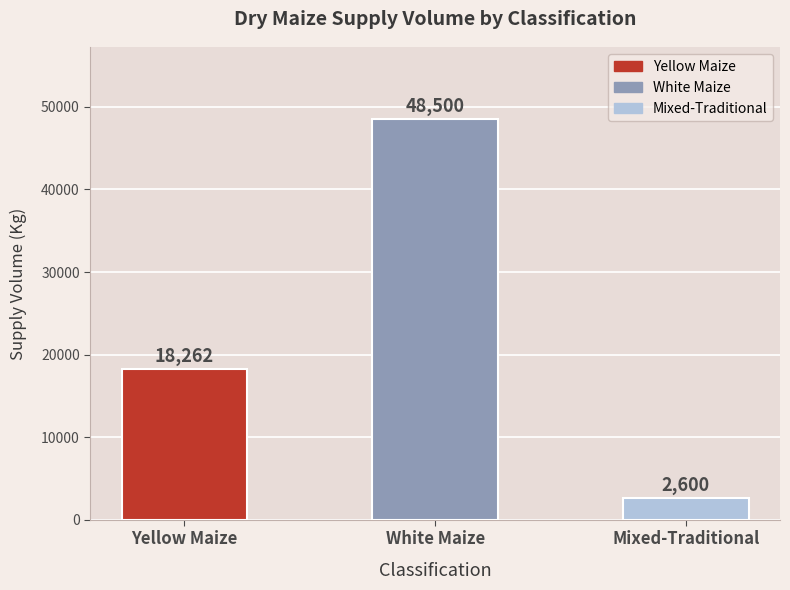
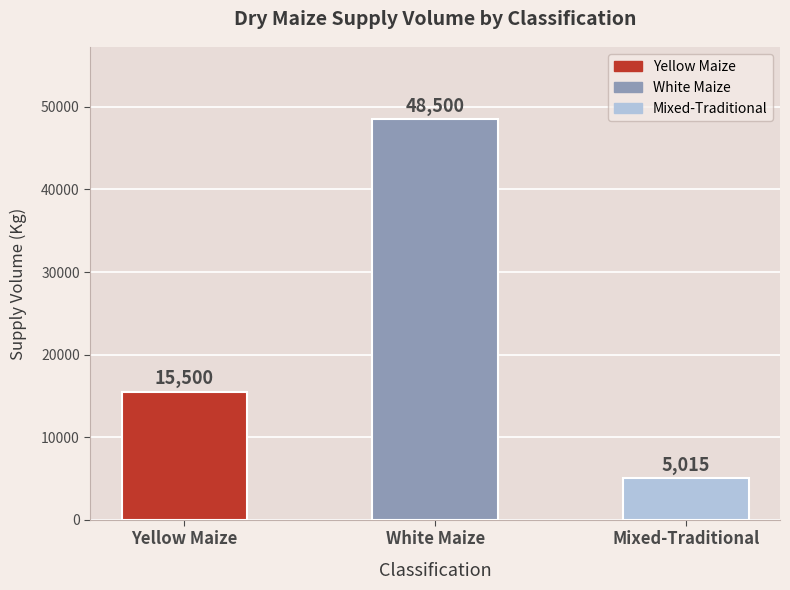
  {
-   "Yellow Maize": "18,262",
+   "Yellow Maize": "15,500",
    "White Maize": "48,500",
-   "Mixed-Traditional": "2,600"
+   "Mixed-Traditional": "5,015"
  }
